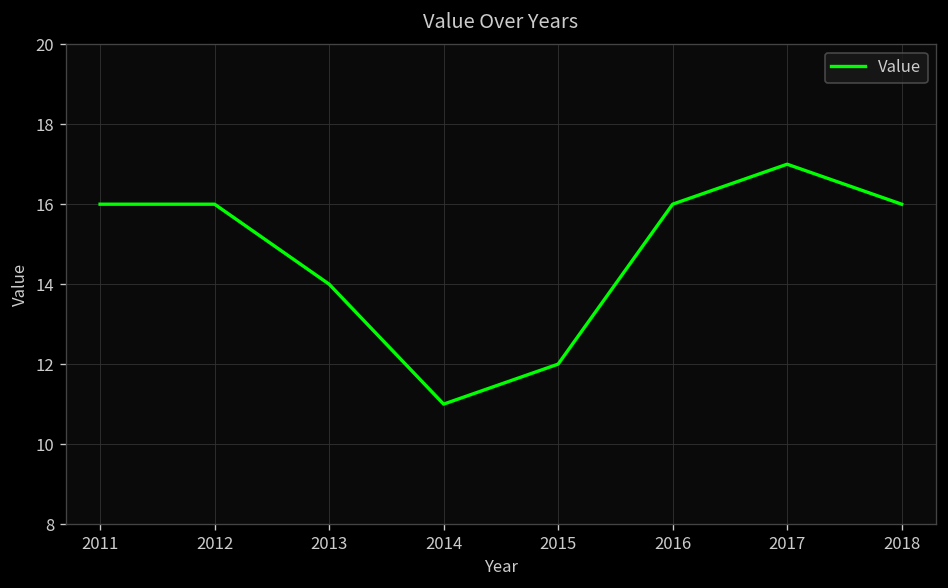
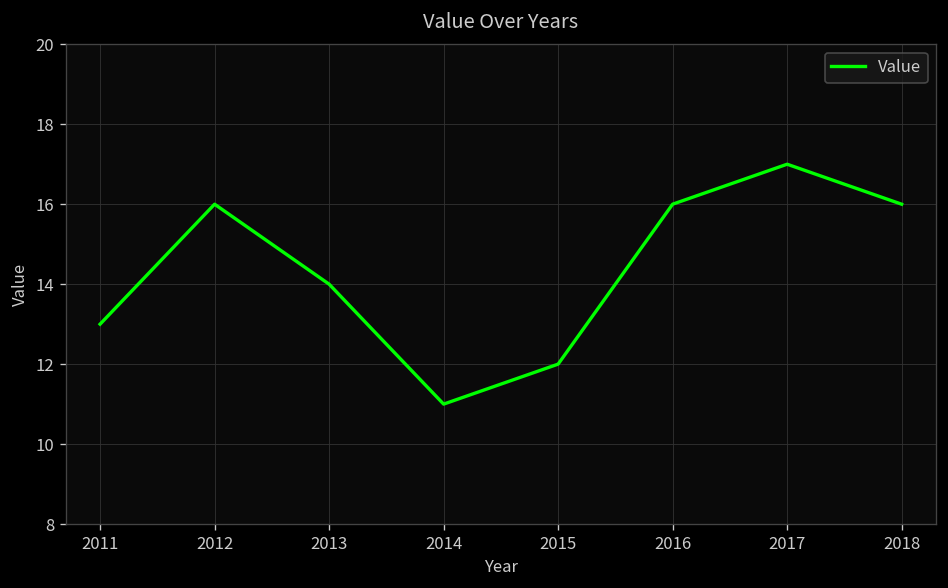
  {
-   "2011": 16,
+   "2011": 13,
    "2012": 16,
    "2013": 14,
    "2014": 11,
    "2015": 12,
    "2016": 16,
    "2017": 17,
    "2018": 16
  }
